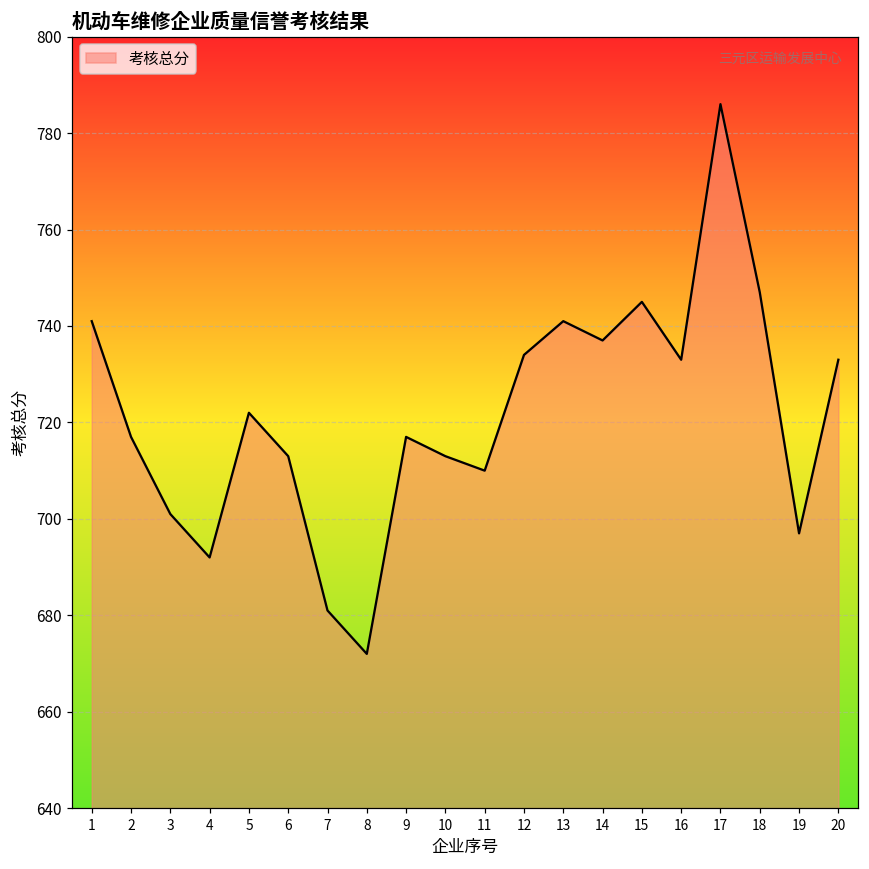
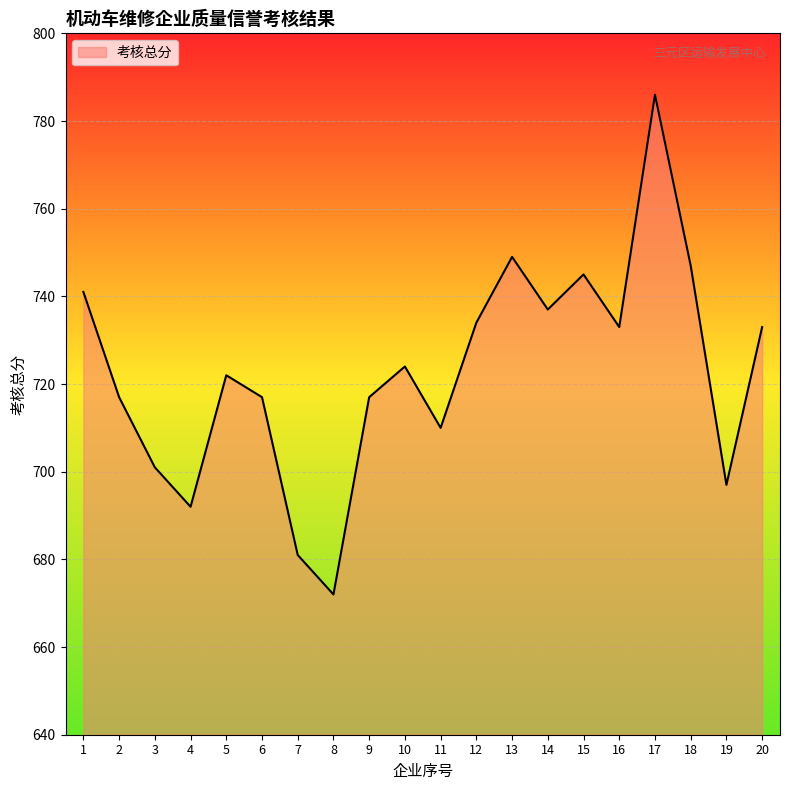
  {
    "1": 741,
    "2": 717,
    "3": 701,
    "4": 692,
    "5": 722,
-   "6": 713,
+   "6": 717,
    "7": 681,
    "8": 672,
    "9": 717,
-   "10": 713,
+   "10": 724,
    "11": 710,
    "12": 734,
-   "13": 741,
+   "13": 749,
    "14": 737,
    "15": 745,
    "16": 733,
    "17": 786,
    "18": 747,
    "19": 697,
    "20": 733
  }
